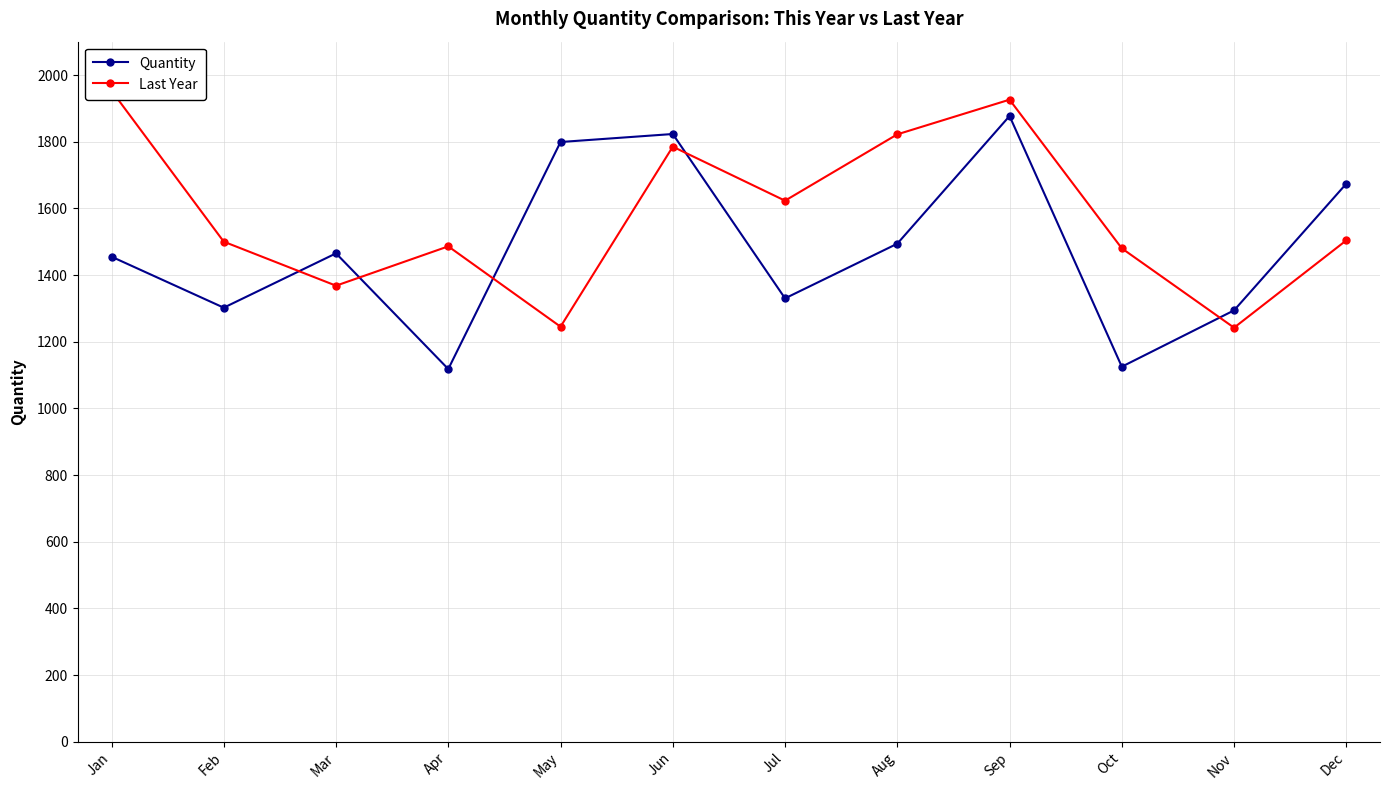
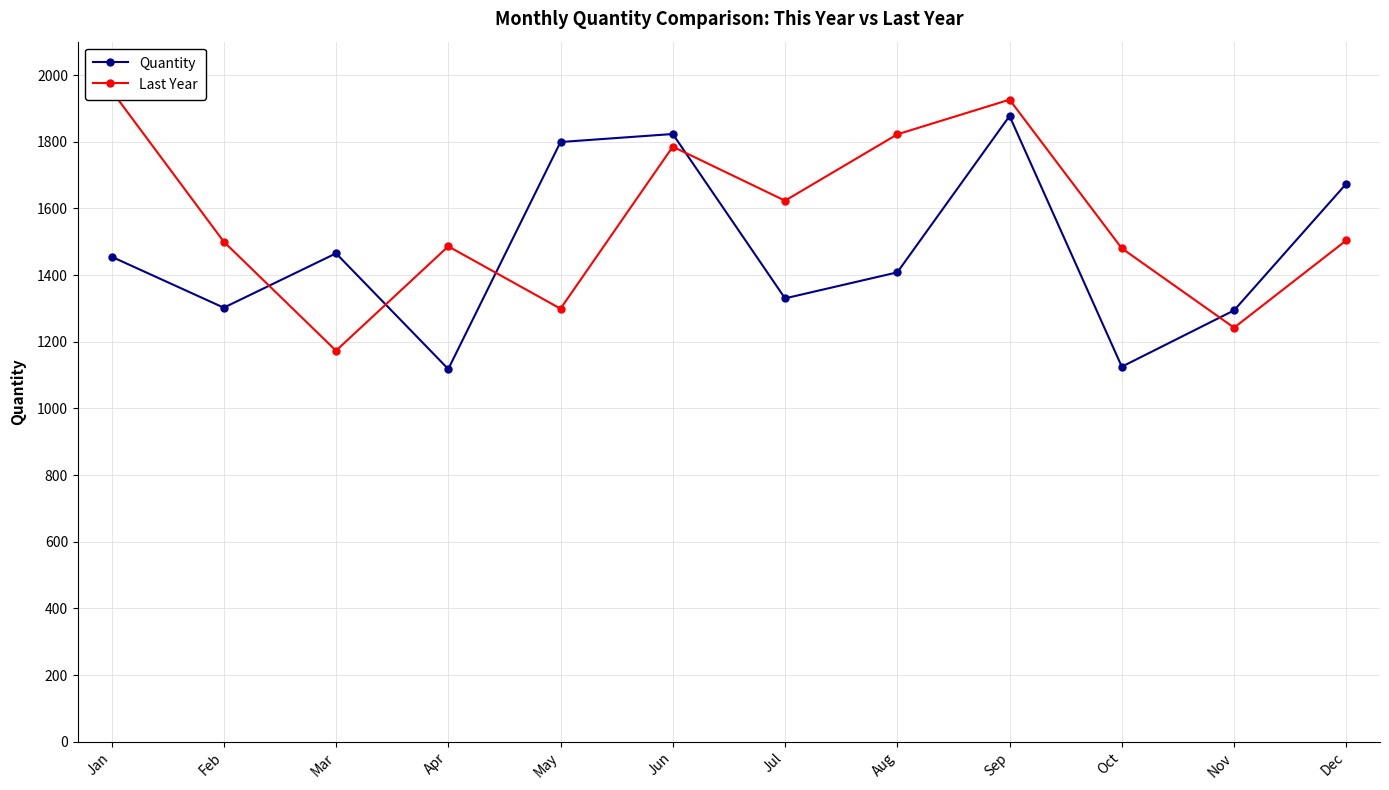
  {
    "Quantity": {
      "Jan": 1460,
      "Feb": 1300,
      "Mar": 1470,
      "Apr": 1120,
      "May": 1800,
      "Jun": 1820,
      "Jul": 1330,
-     "Aug": 1490,
+     "Aug": 1410,
      "Sep": 1880,
      "Oct": 1130,
      "Nov": 1290,
      "Dec": 1670
    },
    "Last Year": {
      "Feb": 1500,
-     "Mar": 1370,
+     "Mar": 1170,
      "Apr": 1490,
-     "May": 1250,
+     "May": 1300,
      "Jun": 1790,
      "Jul": 1620,
      "Aug": 1820,
      "Sep": 1930,
      "Oct": 1480,
      "Nov": 1240,
      "Dec": 1500
    }
  }
